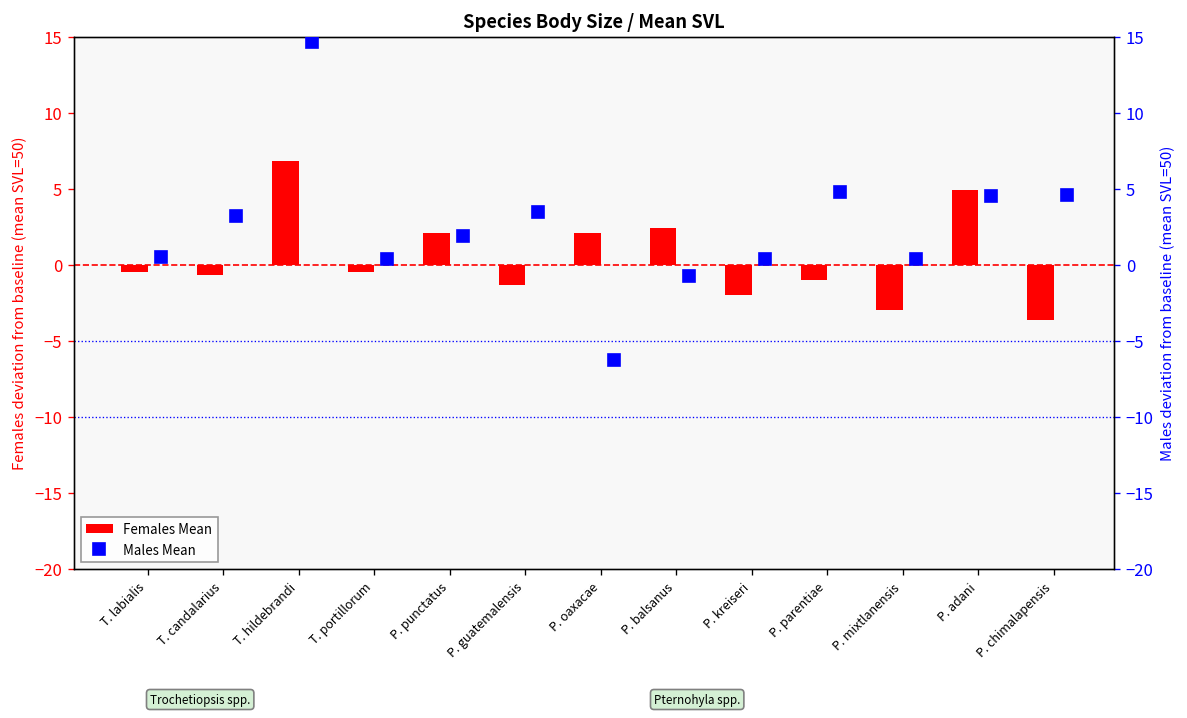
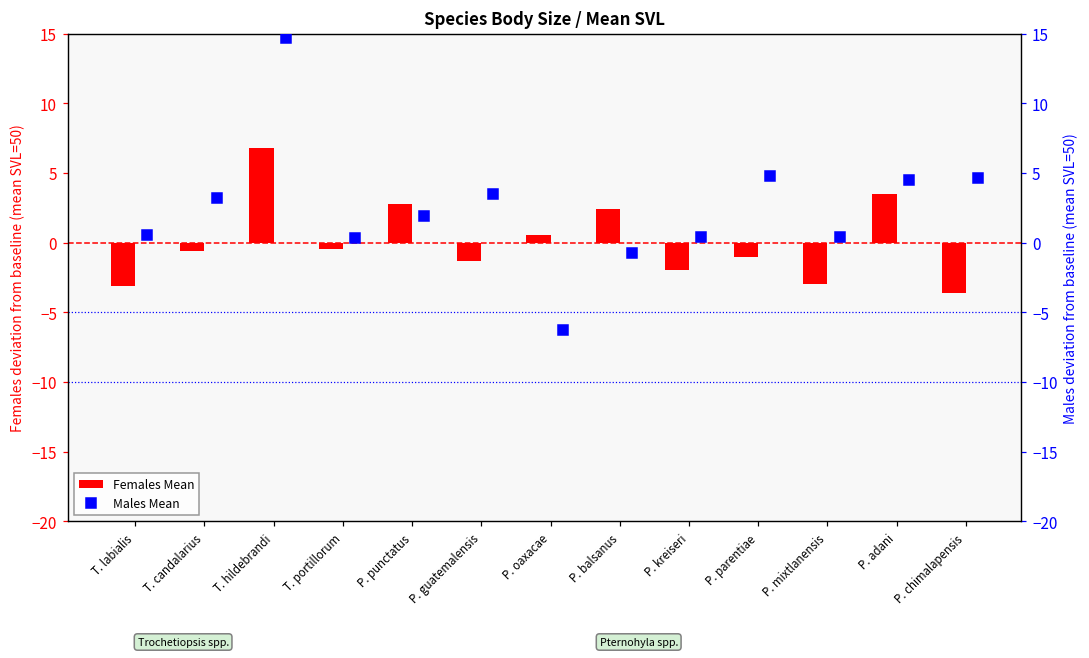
  {
    "Females Mean": {
-     "T. labialis": -0.4,
+     "T. labialis": -3.1,
      "T. candalarius": -0.6,
      "T. hildebrandi": 6.8,
      "T. portillorum": -0.4,
-     "P. punctatus": 2.1,
+     "P. punctatus": 2.8,
      "P. guatemalensis": -1.3,
-     "P. oaxacae": 2.1,
+     "P. oaxacae": 0.5,
      "P. balsanus": 2.4,
      "P. kreiseri": -2.0,
      "P. parentiae": -1.0,
      "P. mixtlanensis": -3.0,
-     "P. adani": 4.9,
+     "P. adani": 3.5,
      "P. chimalapensis": -3.6
    }
  }
